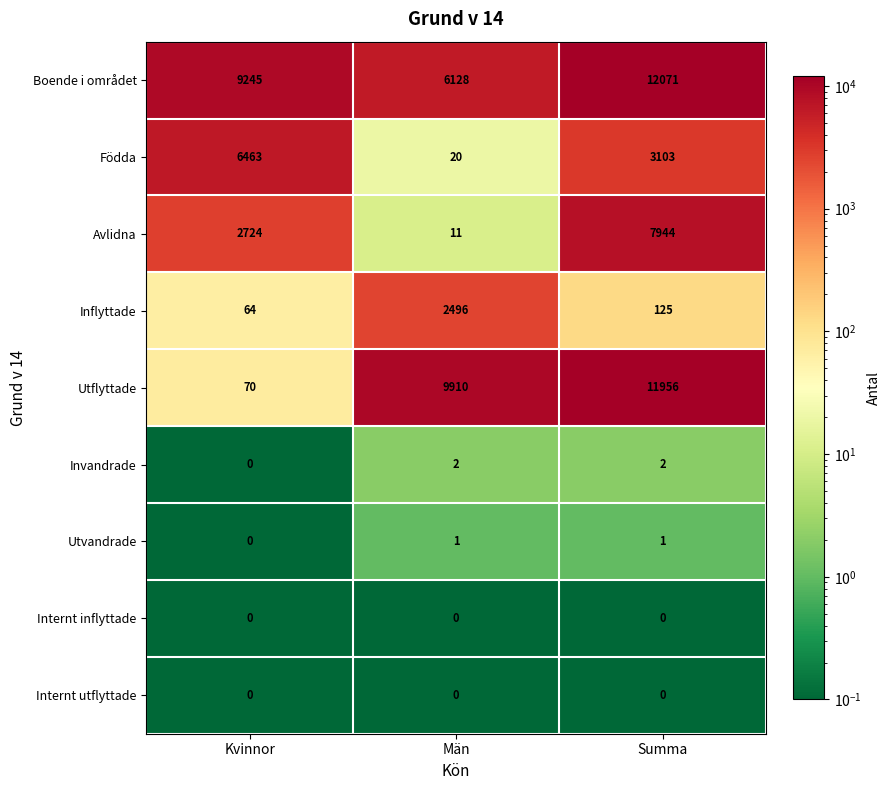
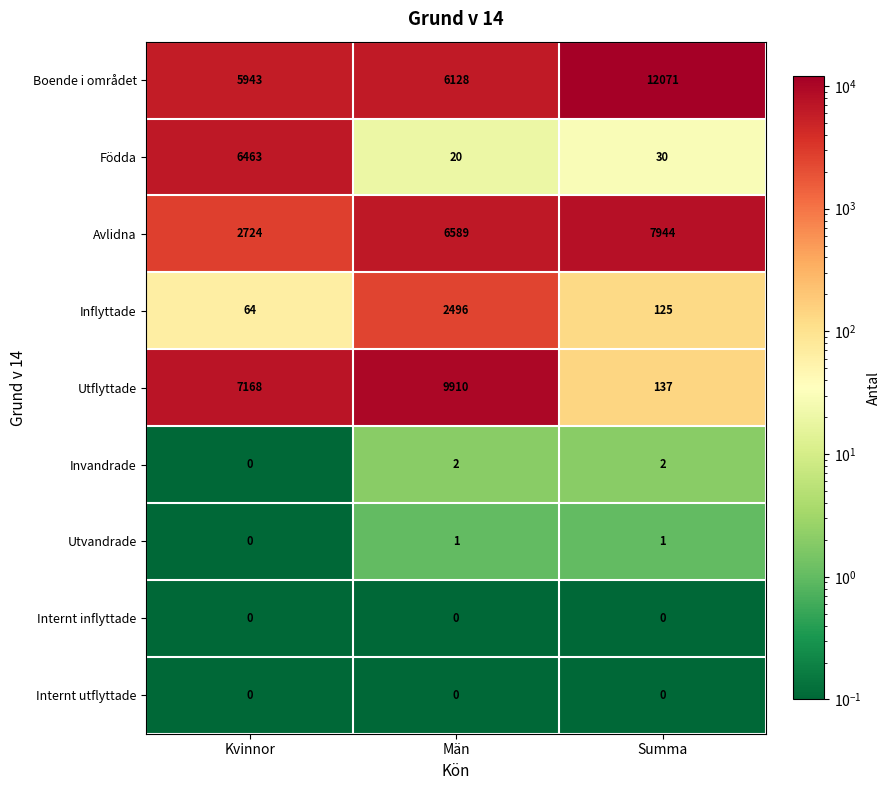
  {
    "Boende i området": {
-     "Kvinnor": 9245,
+     "Kvinnor": 5943,
      "Män": 6128,
      "Summa": 12071
    },
    "Födda": {
      "Kvinnor": 6463,
      "Män": 20,
-     "Summa": 3103
+     "Summa": 30
    },
    "Avlidna": {
      "Kvinnor": 2724,
-     "Män": 11,
+     "Män": 6589,
      "Summa": 7944
    },
    "Inflyttade": {
      "Kvinnor": 64,
      "Män": 2496,
      "Summa": 125
    },
    "Utflyttade": {
-     "Kvinnor": 70,
+     "Kvinnor": 7168,
      "Män": 9910,
-     "Summa": 11956
+     "Summa": 137
    },
    "Invandrade": {
      "Kvinnor": 0,
      "Män": 2,
      "Summa": 2
    },
    "Utvandrade": {
      "Kvinnor": 0,
      "Män": 1,
      "Summa": 1
    },
    "Internt inflyttade": {
      "Kvinnor": 0,
      "Män": 0,
      "Summa": 0
    },
    "Internt utflyttade": {
      "Kvinnor": 0,
      "Män": 0,
      "Summa": 0
    }
  }
